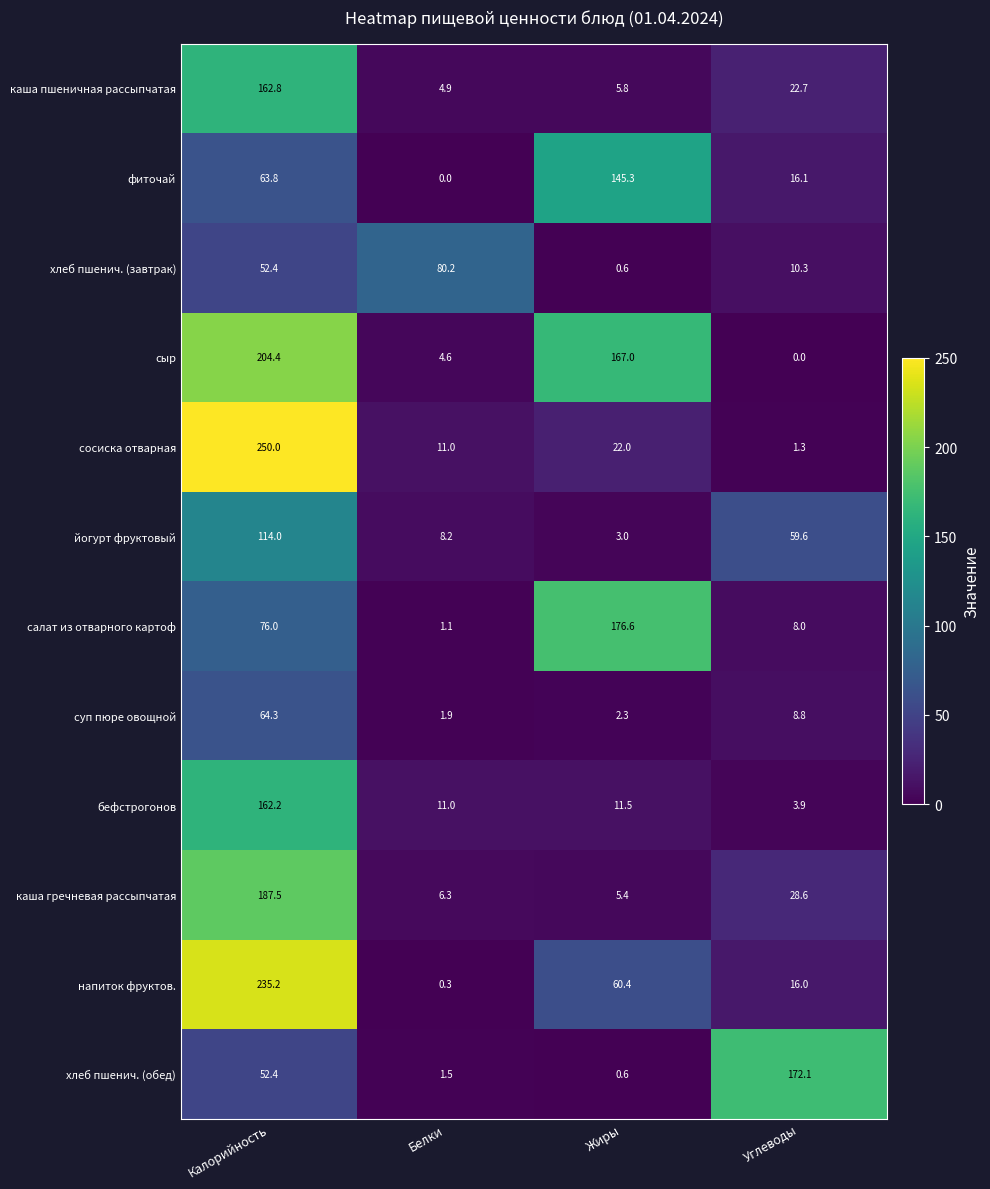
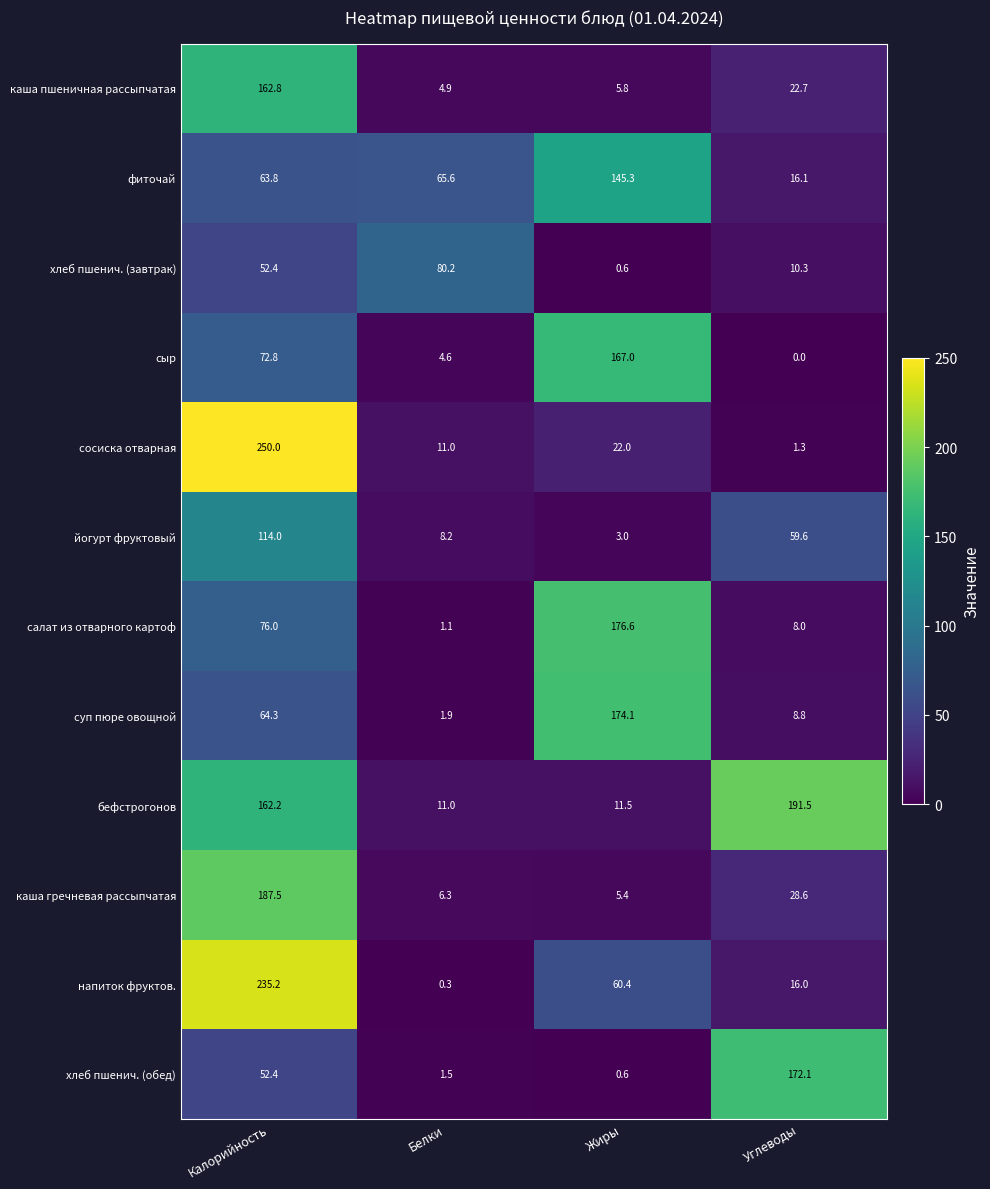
  {
    "каша пшеничная рассыпчатая": {
      "Калорийность": 162.8,
      "Белки": 4.9,
      "Жиры": 5.8,
      "Углеводы": 22.7
    },
    "фиточай": {
      "Калорийность": 63.8,
-     "Белки": 0.0,
+     "Белки": 65.6,
      "Жиры": 145.3,
      "Углеводы": 16.1
    },
    "хлеб пшенич. (завтрак)": {
      "Калорийность": 52.4,
      "Белки": 80.2,
      "Жиры": 0.6,
      "Углеводы": 10.3
    },
    "сыр": {
-     "Калорийность": 204.4,
+     "Калорийность": 72.8,
      "Белки": 4.6,
      "Жиры": 167.0,
      "Углеводы": 0.0
    },
    "сосиска отварная": {
      "Калорийность": 250.0,
      "Белки": 11.0,
      "Жиры": 22.0,
      "Углеводы": 1.3
    },
    "йогурт фруктовый": {
      "Калорийность": 114.0,
      "Белки": 8.2,
      "Жиры": 3.0,
      "Углеводы": 59.6
    },
    "салат из отварного картоф": {
      "Калорийность": 76.0,
      "Белки": 1.1,
      "Жиры": 176.6,
      "Углеводы": 8.0
    },
    "суп пюре овощной": {
      "Калорийность": 64.3,
      "Белки": 1.9,
-     "Жиры": 2.3,
+     "Жиры": 174.1,
      "Углеводы": 8.8
    },
    "бефстрогонов": {
      "Калорийность": 162.2,
      "Белки": 11.0,
      "Жиры": 11.5,
-     "Углеводы": 3.9
+     "Углеводы": 191.5
    },
    "каша гречневая рассыпчатая": {
      "Калорийность": 187.5,
      "Белки": 6.3,
      "Жиры": 5.4,
      "Углеводы": 28.6
    },
    "напиток фруктов.": {
      "Калорийность": 235.2,
      "Белки": 0.3,
      "Жиры": 60.4,
      "Углеводы": 16.0
    },
    "хлеб пшенич. (обед)": {
      "Калорийность": 52.4,
      "Белки": 1.5,
      "Жиры": 0.6,
      "Углеводы": 172.1
    }
  }
